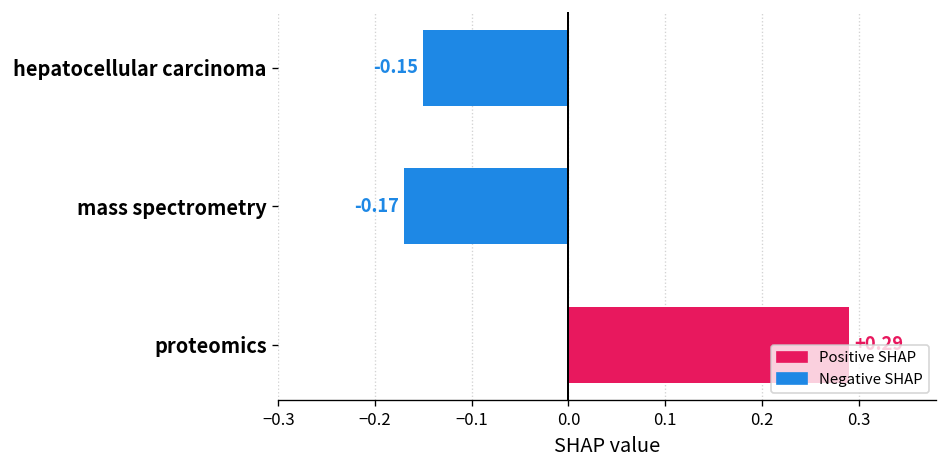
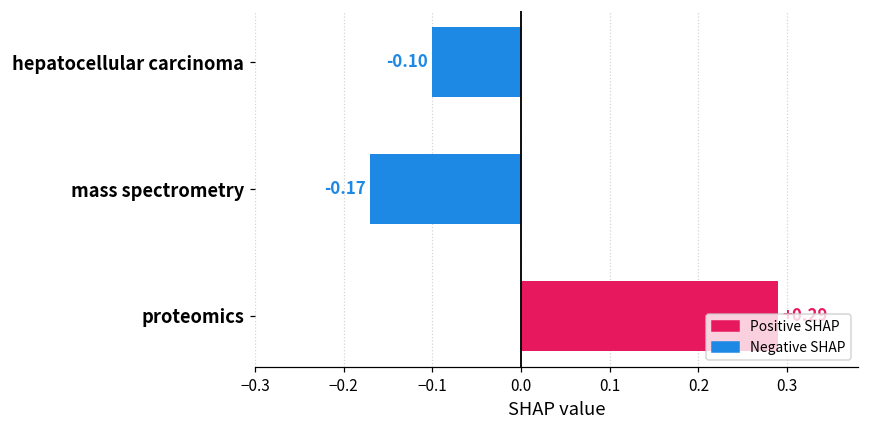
  {
-   "hepatocellular carcinoma": -0.15,
+   "hepatocellular carcinoma": -0.10,
    "mass spectrometry": -0.17
  }
